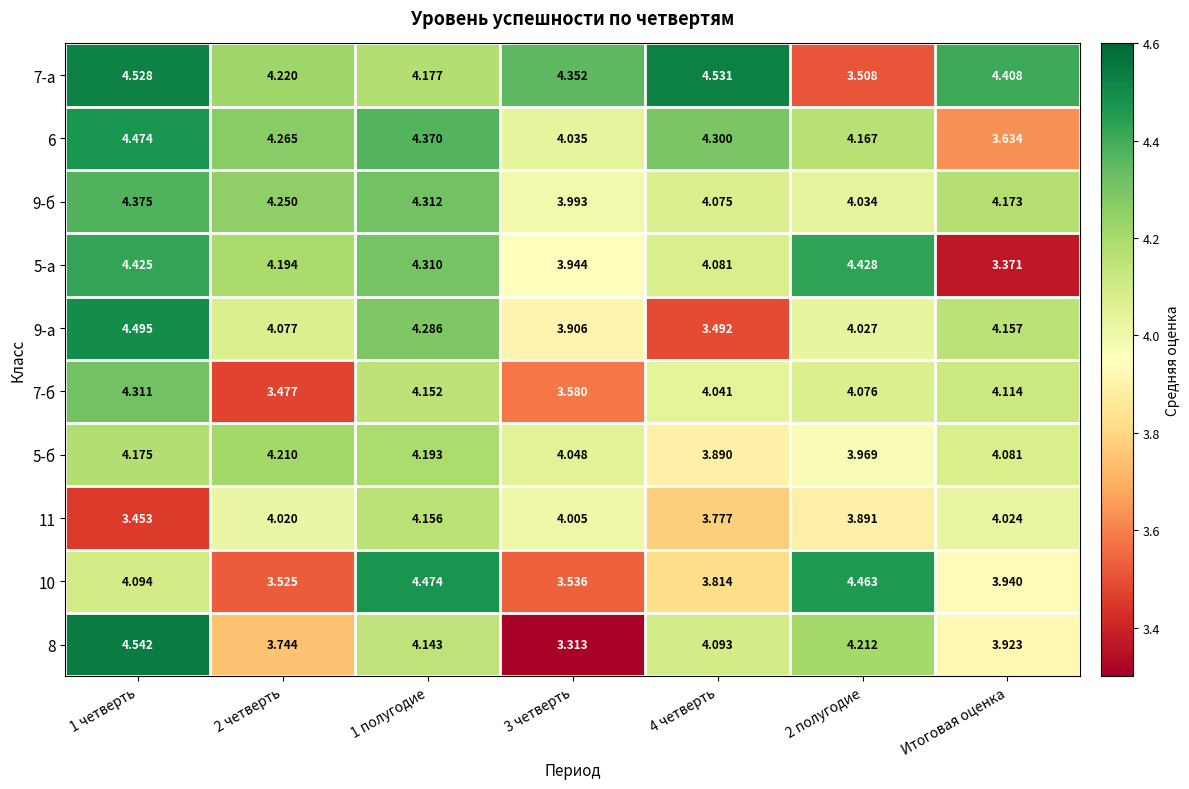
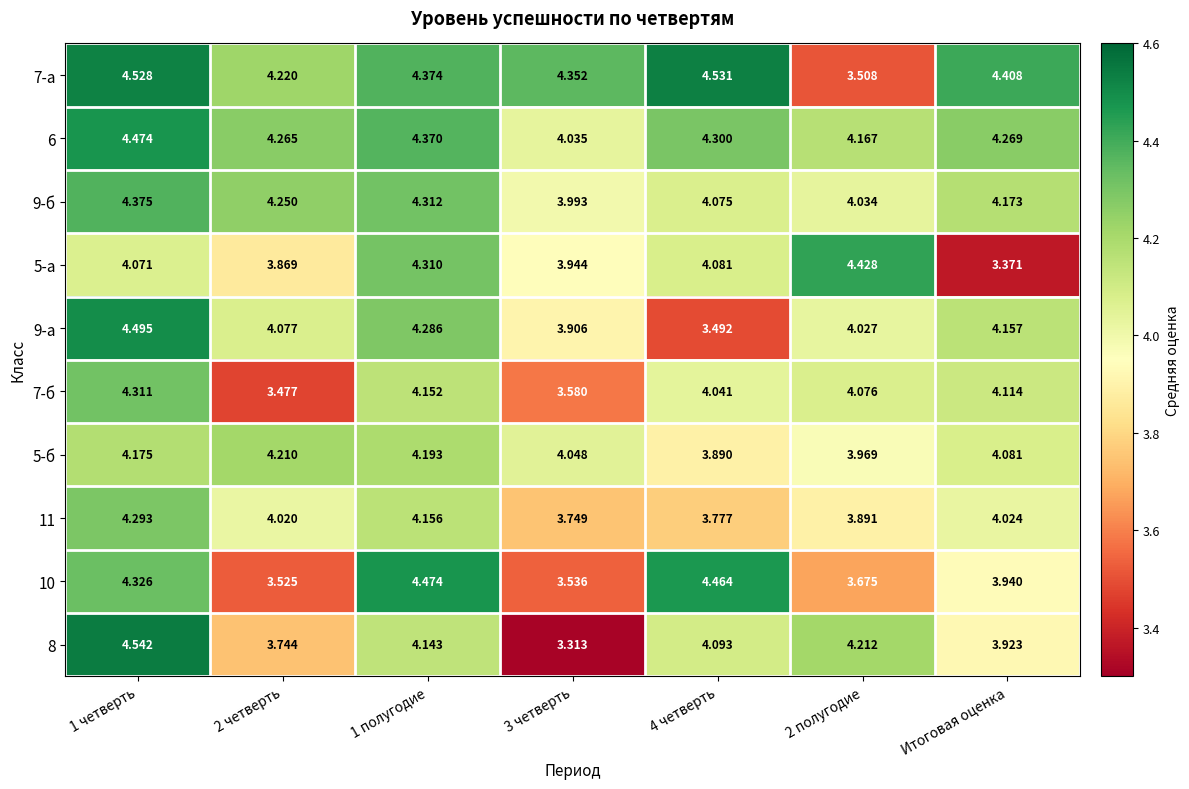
  {
    "7-а": {
      "1 четверть": 4.528,
      "2 четверть": 4.220,
-     "1 полугодие": 4.177,
+     "1 полугодие": 4.374,
      "3 четверть": 4.352,
      "4 четверть": 4.531,
      "2 полугодие": 3.508,
      "Итоговая оценка": 4.408
    },
    "6": {
      "1 четверть": 4.474,
      "2 четверть": 4.265,
      "1 полугодие": 4.370,
      "3 четверть": 4.035,
      "4 четверть": 4.300,
      "2 полугодие": 4.167,
-     "Итоговая оценка": 3.634
+     "Итоговая оценка": 4.269
    },
    "9-б": {
      "1 четверть": 4.375,
      "2 четверть": 4.250,
      "1 полугодие": 4.312,
      "3 четверть": 3.993,
      "4 четверть": 4.075,
      "2 полугодие": 4.034,
      "Итоговая оценка": 4.173
    },
    "5-а": {
-     "1 четверть": 4.425,
-     "2 четверть": 4.194,
+     "1 четверть": 4.071,
+     "2 четверть": 3.869,
      "1 полугодие": 4.310,
      "3 четверть": 3.944,
      "4 четверть": 4.081,
      "2 полугодие": 4.428,
      "Итоговая оценка": 3.371
    },
    "9-а": {
      "1 четверть": 4.495,
      "2 четверть": 4.077,
      "1 полугодие": 4.286,
      "3 четверть": 3.906,
      "4 четверть": 3.492,
      "2 полугодие": 4.027,
      "Итоговая оценка": 4.157
    },
    "7-б": {
      "1 четверть": 4.311,
      "2 четверть": 3.477,
      "1 полугодие": 4.152,
      "3 четверть": 3.580,
      "4 четверть": 4.041,
      "2 полугодие": 4.076,
      "Итоговая оценка": 4.114
    },
    "5-б": {
      "1 четверть": 4.175,
      "2 четверть": 4.210,
      "1 полугодие": 4.193,
      "3 четверть": 4.048,
      "4 четверть": 3.890,
      "2 полугодие": 3.969,
      "Итоговая оценка": 4.081
    },
    "11": {
-     "1 четверть": 3.453,
+     "1 четверть": 4.293,
      "2 четверть": 4.020,
      "1 полугодие": 4.156,
-     "3 четверть": 4.005,
+     "3 четверть": 3.749,
      "4 четверть": 3.777,
      "2 полугодие": 3.891,
      "Итоговая оценка": 4.024
    },
    "10": {
-     "1 четверть": 4.094,
+     "1 четверть": 4.326,
      "2 четверть": 3.525,
      "1 полугодие": 4.474,
      "3 четверть": 3.536,
-     "4 четверть": 3.814,
-     "2 полугодие": 4.463,
+     "4 четверть": 4.464,
+     "2 полугодие": 3.675,
      "Итоговая оценка": 3.940
    },
    "8": {
      "1 четверть": 4.542,
      "2 четверть": 3.744,
      "1 полугодие": 4.143,
      "3 четверть": 3.313,
      "4 четверть": 4.093,
      "2 полугодие": 4.212,
      "Итоговая оценка": 3.923
    }
  }
